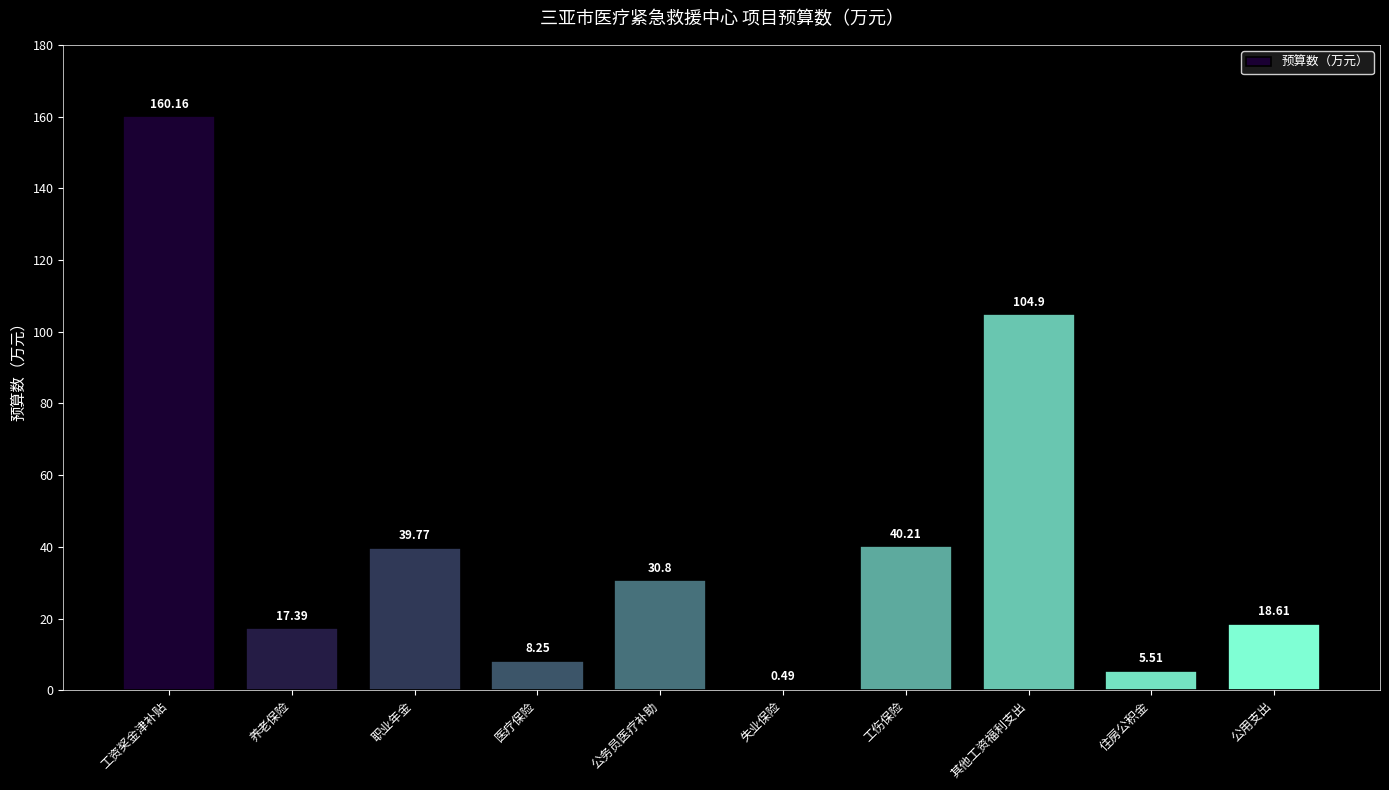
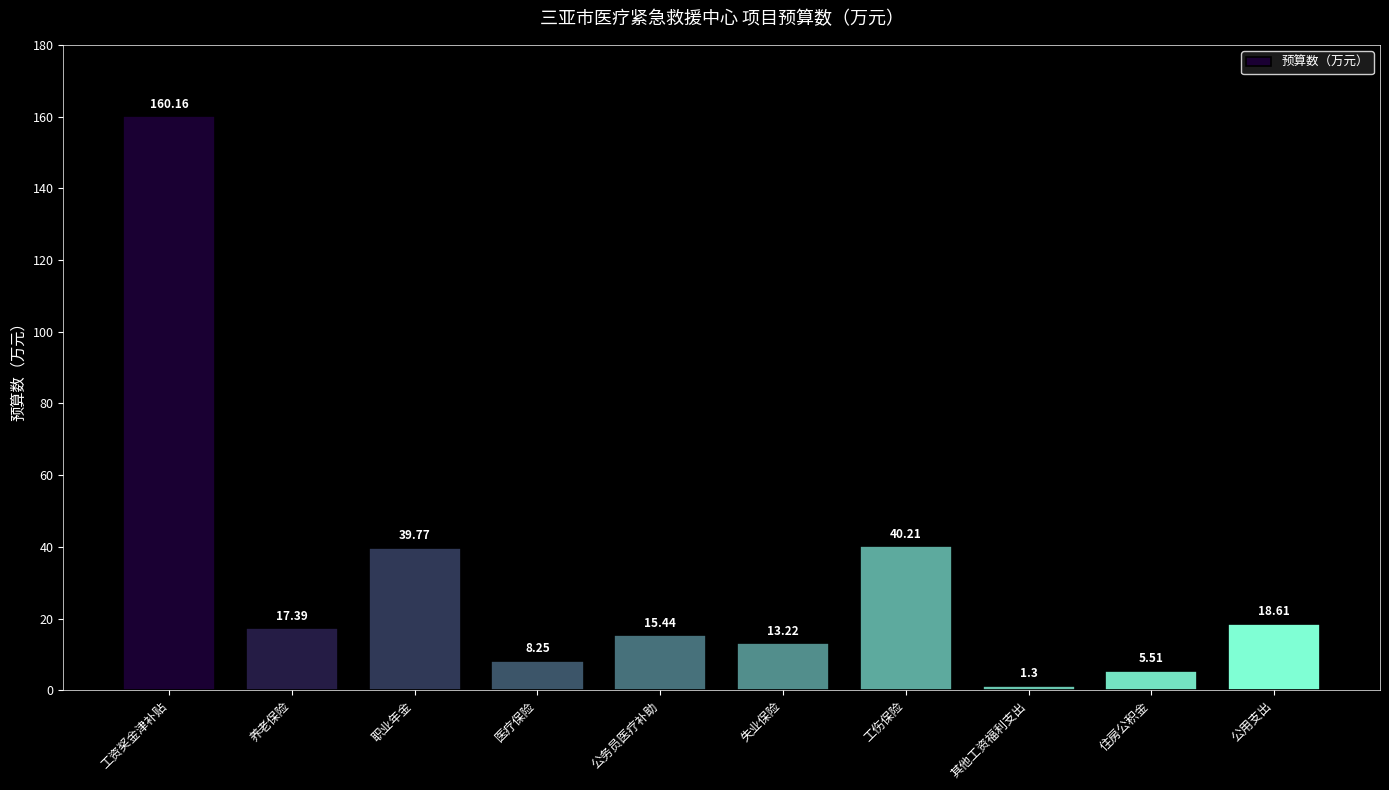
  {
    "工资奖金津补贴": 160.16,
    "养老保险": 17.39,
    "职业年金": 39.77,
    "医疗保险": 8.25,
-   "公务员医疗补助": 30.8,
-   "失业保险": 0.49,
+   "公务员医疗补助": 15.44,
+   "失业保险": 13.22,
    "工伤保险": 40.21,
-   "其他工资福利支出": 104.9,
+   "其他工资福利支出": 1.3,
    "住房公积金": 5.51,
    "公用支出": 18.61
  }
